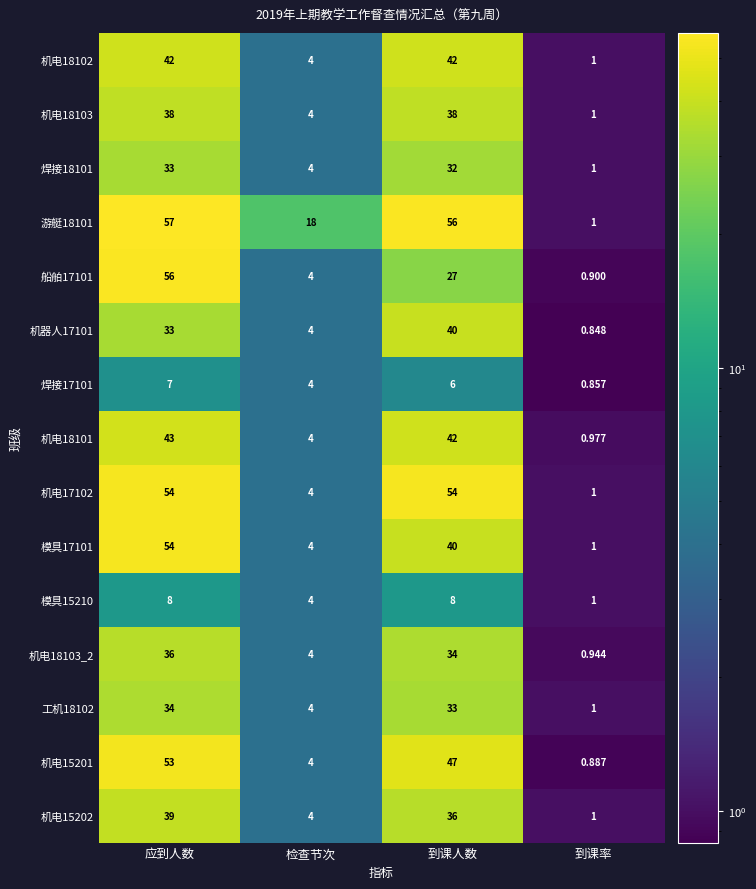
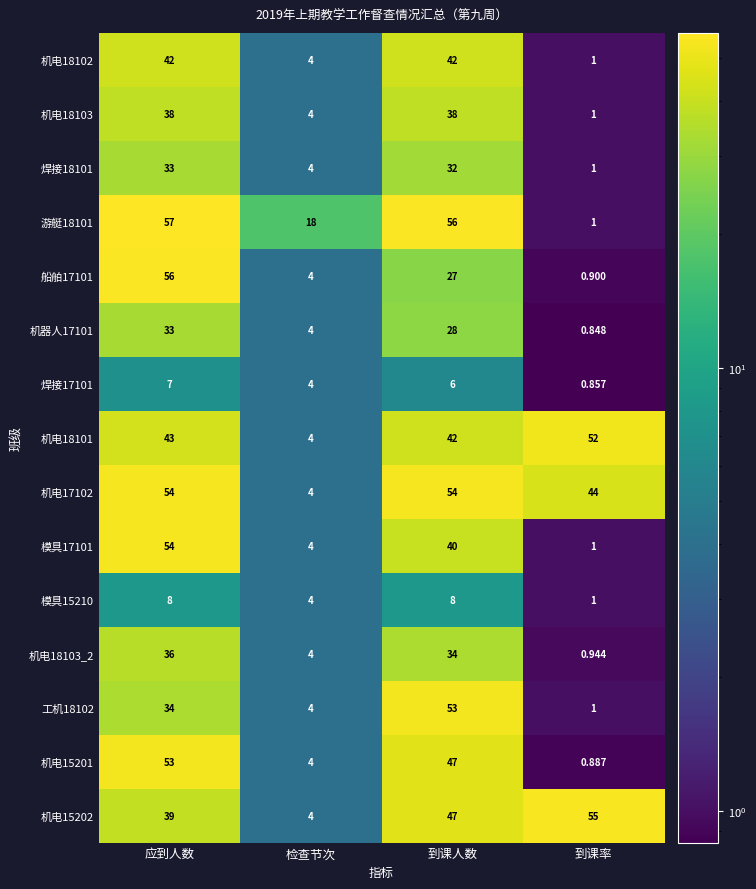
  {
    "机电18102": {
      "应到人数": 42,
      "检查节次": 4,
      "到课人数": 42,
      "到课率": 1
    },
    "机电18103": {
      "应到人数": 38,
      "检查节次": 4,
      "到课人数": 38,
      "到课率": 1
    },
    "焊接18101": {
      "应到人数": 33,
      "检查节次": 4,
      "到课人数": 32,
      "到课率": 1
    },
    "游艇18101": {
      "应到人数": 57,
      "检查节次": 18,
      "到课人数": 56,
      "到课率": 1
    },
    "船舶17101": {
      "应到人数": 56,
      "检查节次": 4,
      "到课人数": 27,
      "到课率": 0.900
    },
    "机器人17101": {
      "应到人数": 33,
      "检查节次": 4,
-     "到课人数": 40,
+     "到课人数": 28,
      "到课率": 0.848
    },
    "焊接17101": {
      "应到人数": 7,
      "检查节次": 4,
      "到课人数": 6,
      "到课率": 0.857
    },
    "机电18101": {
      "应到人数": 43,
      "检查节次": 4,
      "到课人数": 42,
-     "到课率": 0.977
+     "到课率": 52
    },
    "机电17102": {
      "应到人数": 54,
      "检查节次": 4,
      "到课人数": 54,
-     "到课率": 1
+     "到课率": 44
    },
    "模具17101": {
      "应到人数": 54,
      "检查节次": 4,
      "到课人数": 40,
      "到课率": 1
    },
    "模具15210": {
      "应到人数": 8,
      "检查节次": 4,
      "到课人数": 8,
      "到课率": 1
    },
    "机电18103_2": {
      "应到人数": 36,
      "检查节次": 4,
      "到课人数": 34,
      "到课率": 0.944
    },
    "工机18102": {
      "应到人数": 34,
      "检查节次": 4,
-     "到课人数": 33,
+     "到课人数": 53,
      "到课率": 1
    },
    "机电15201": {
      "应到人数": 53,
      "检查节次": 4,
      "到课人数": 47,
      "到课率": 0.887
    },
    "机电15202": {
      "应到人数": 39,
      "检查节次": 4,
-     "到课人数": 36,
-     "到课率": 1
+     "到课人数": 47,
+     "到课率": 55
    }
  }
